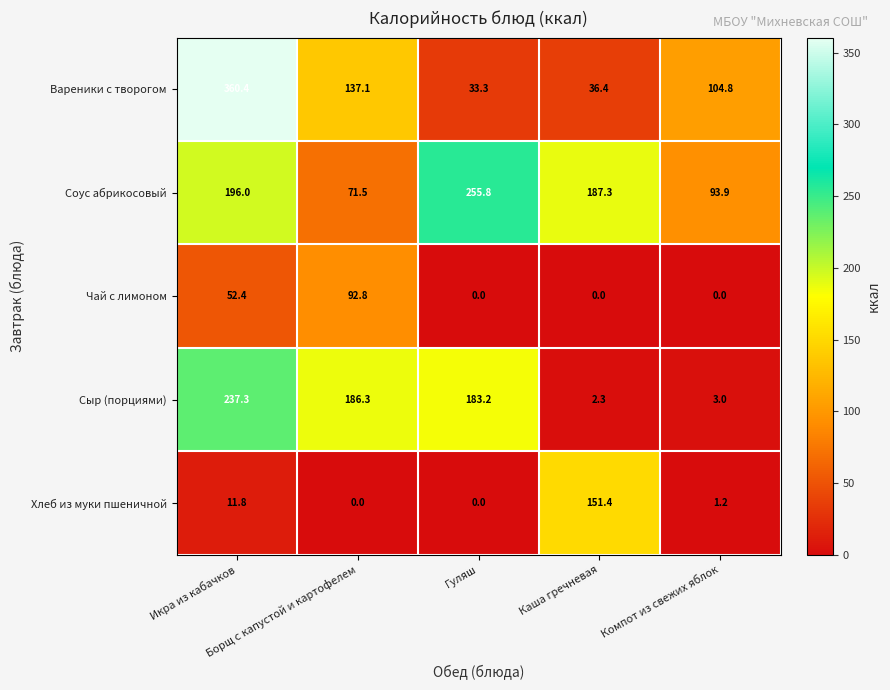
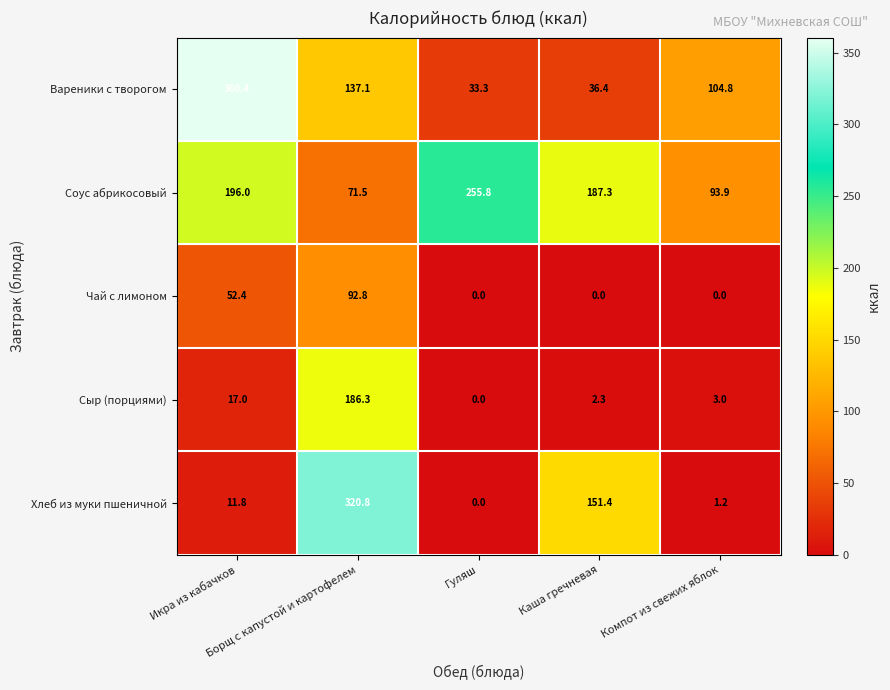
  {
    "Вареники с творогом": {
      "Борщ с капустой и картофелем": 137.1,
      "Гуляш": 33.3,
      "Каша гречневая": 36.4,
      "Компот из свежих яблок": 104.8
    },
    "Соус абрикосовый": {
      "Икра из кабачков": 196.0,
      "Борщ с капустой и картофелем": 71.5,
      "Гуляш": 255.8,
      "Каша гречневая": 187.3,
      "Компот из свежих яблок": 93.9
    },
    "Чай с лимоном": {
      "Икра из кабачков": 52.4,
      "Борщ с капустой и картофелем": 92.8,
      "Гуляш": 0.0,
      "Каша гречневая": 0.0,
      "Компот из свежих яблок": 0.0
    },
    "Сыр (порциями)": {
-     "Икра из кабачков": 237.3,
+     "Икра из кабачков": 17.0,
      "Борщ с капустой и картофелем": 186.3,
-     "Гуляш": 183.2,
+     "Гуляш": 0.0,
      "Каша гречневая": 2.3,
      "Компот из свежих яблок": 3.0
    },
    "Хлеб из муки пшеничной": {
      "Икра из кабачков": 11.8,
-     "Борщ с капустой и картофелем": 0.0,
+     "Борщ с капустой и картофелем": 320.8,
      "Гуляш": 0.0,
      "Каша гречневая": 151.4,
      "Компот из свежих яблок": 1.2
    }
  }
